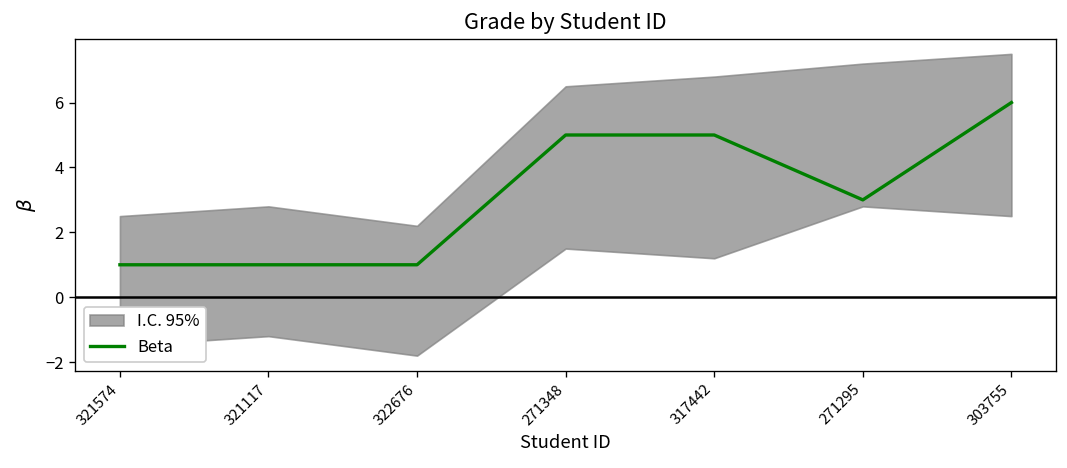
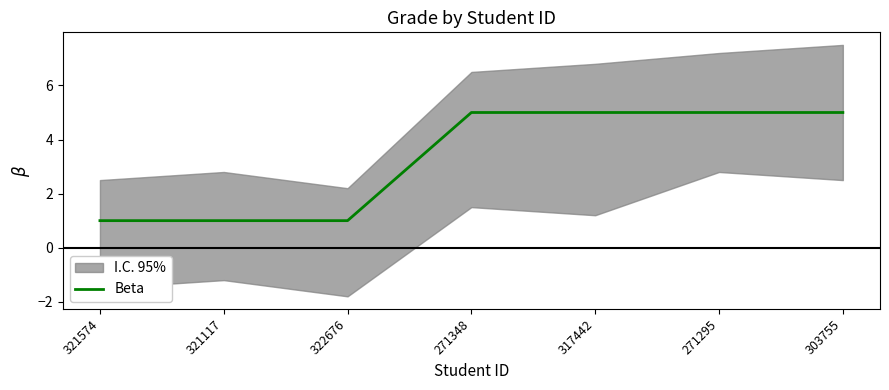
  {
    "Beta": {
      "321574": 1,
      "321117": 1,
      "322676": 1,
      "271348": 5,
      "317442": 5,
-     "271295": 3,
-     "303755": 6
+     "271295": 5,
+     "303755": 5
    }
  }
